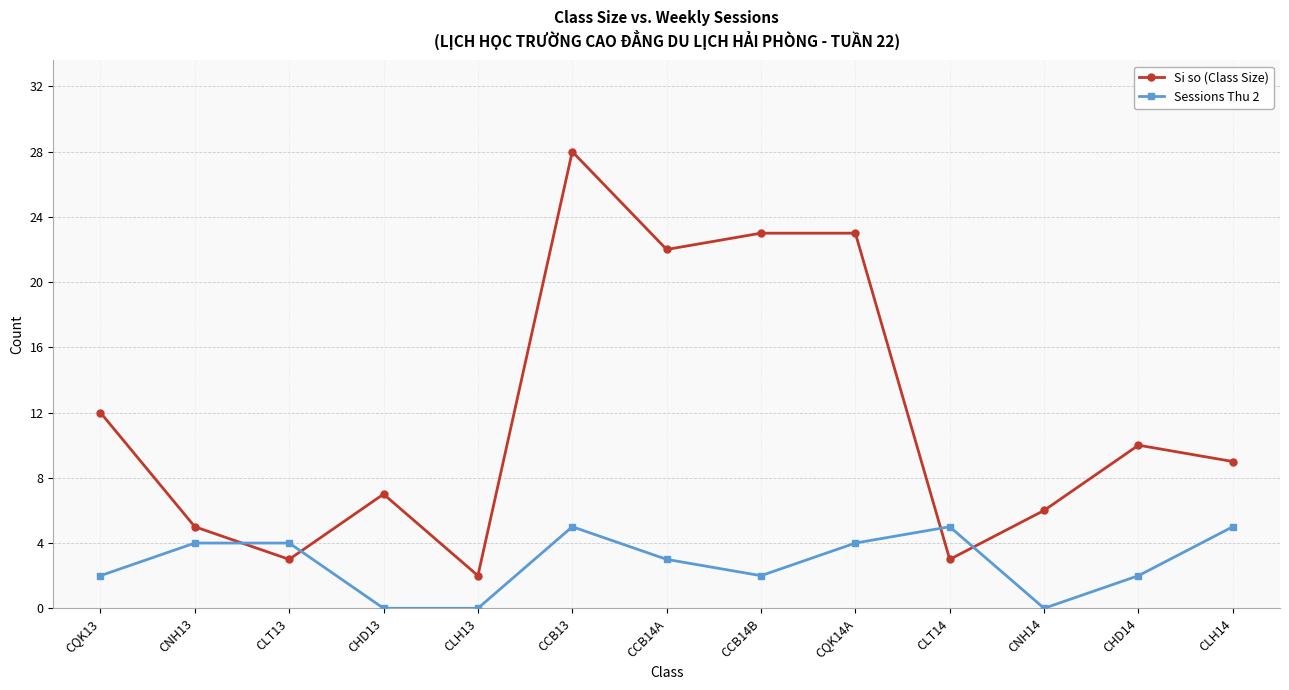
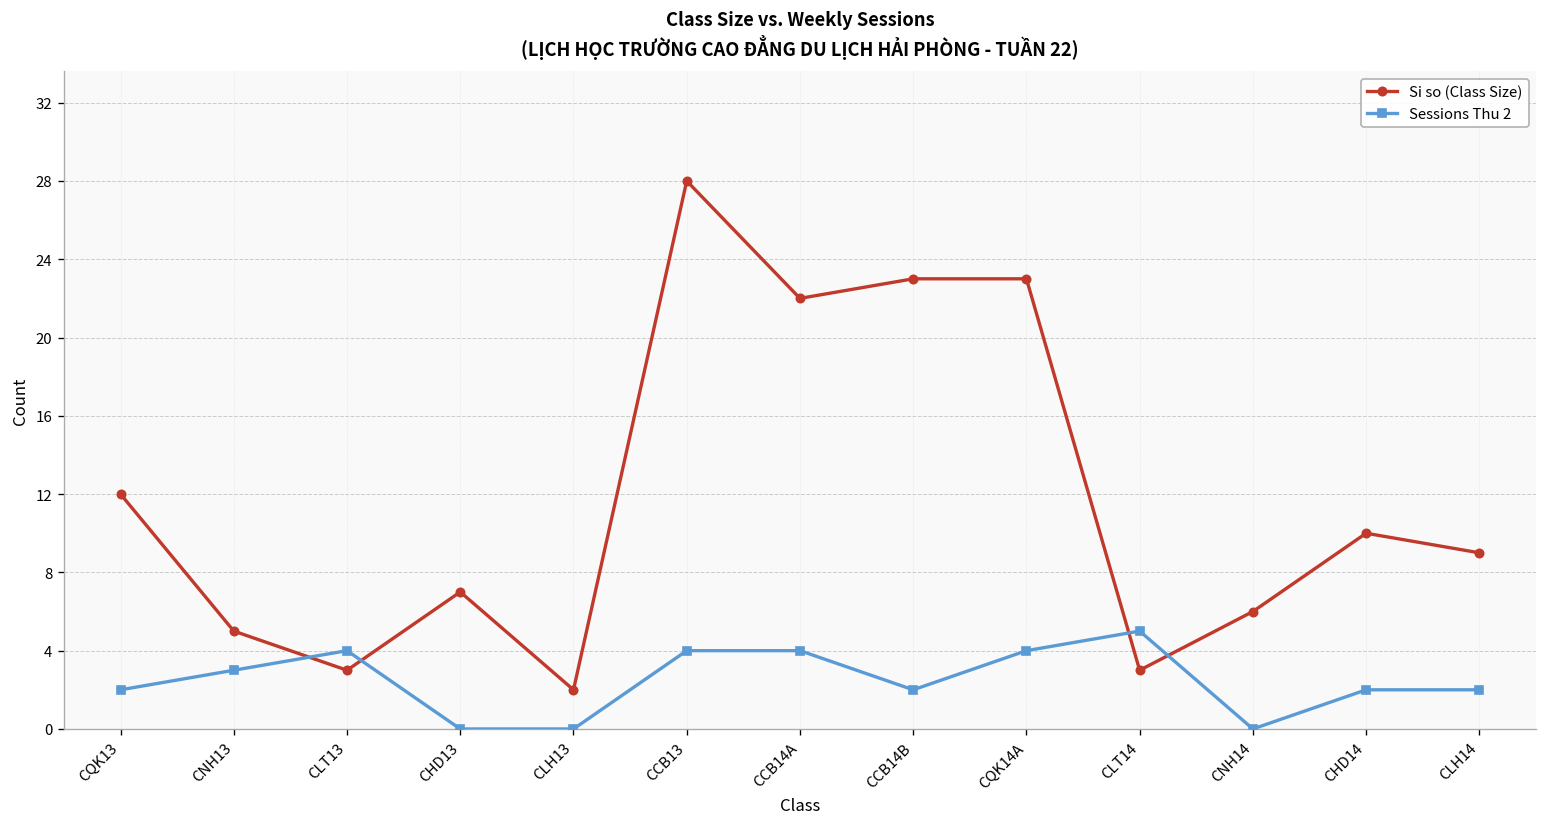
  {
    "Si so (Class Size)": {
      "CQK13": 12,
      "CNH13": 5,
      "CLT13": 3,
      "CHD13": 7,
      "CLH13": 2,
      "CCB13": 28,
      "CCB14A": 22,
      "CCB14B": 23,
      "CQK14A": 23,
      "CLT14": 3,
      "CNH14": 6,
      "CHD14": 10,
      "CLH14": 9
    },
    "Sessions Thu 2": {
      "CQK13": 2,
-     "CNH13": 4,
+     "CNH13": 3,
      "CLT13": 4,
      "CHD13": 0,
      "CLH13": 0,
-     "CCB13": 5,
-     "CCB14A": 3,
+     "CCB13": 4,
+     "CCB14A": 4,
      "CCB14B": 2,
      "CQK14A": 4,
      "CLT14": 5,
      "CNH14": 0,
      "CHD14": 2,
-     "CLH14": 5
+     "CLH14": 2
    }
  }
